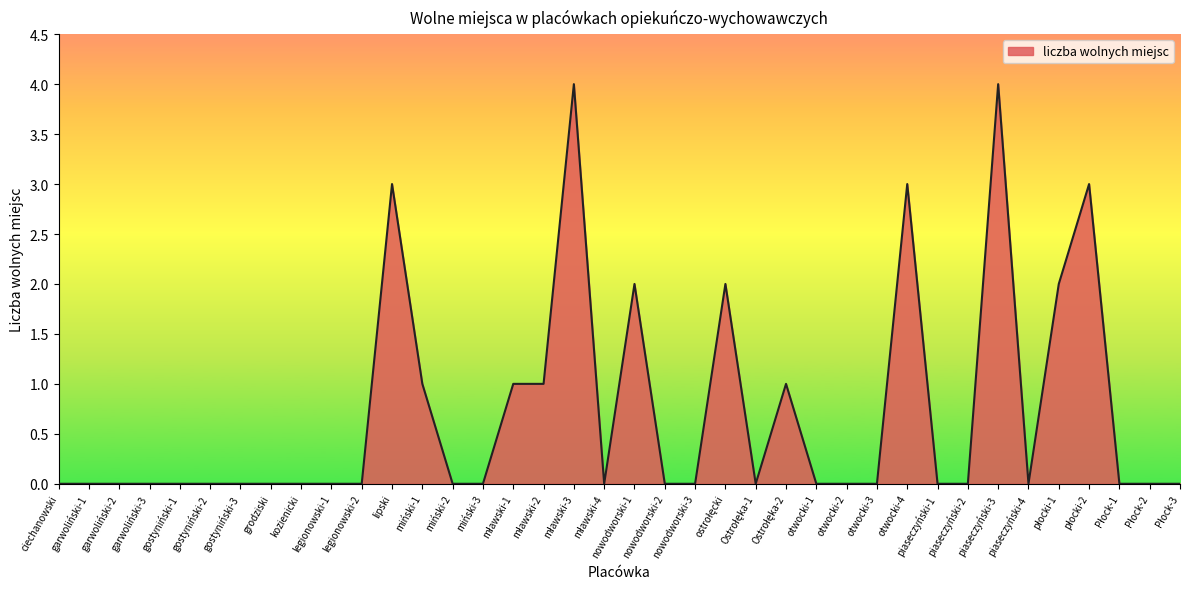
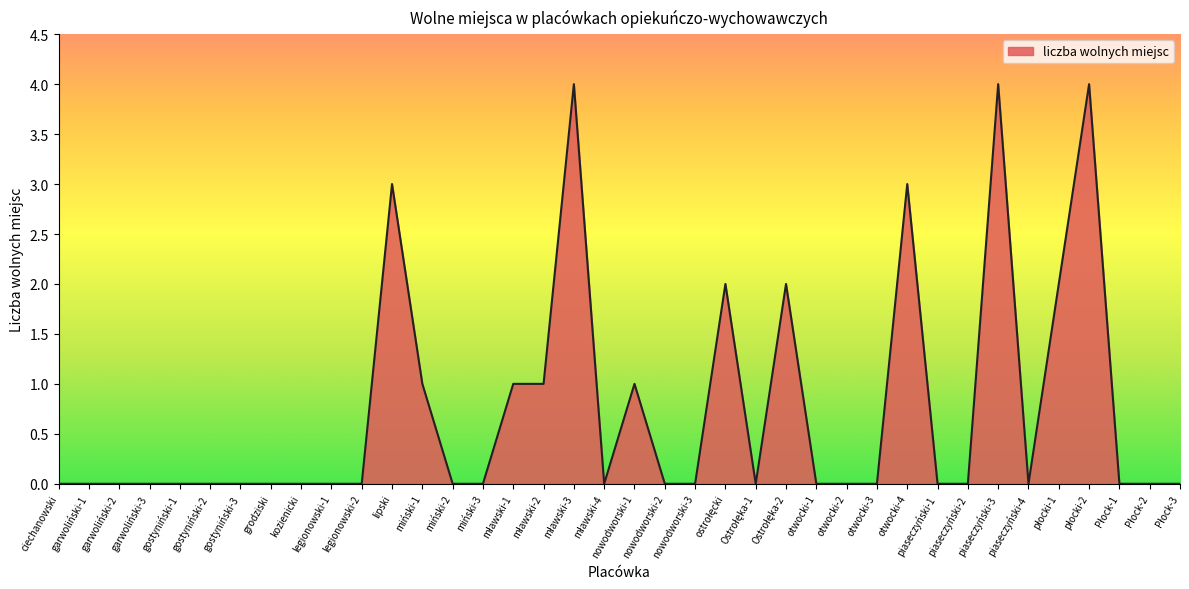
  {
    "ciechanowski": 0,
    "garwoliński-1": 0,
    "garwoliński-2": 0,
    "garwoliński-3": 0,
    "gostyniński-1": 0,
    "gostyniński-2": 0,
    "gostyniński-3": 0,
    "grodziski": 0,
    "kozienicki": 0,
    "legionowski-1": 0,
    "legionowski-2": 0,
    "lipski": 3,
    "miński-1": 1,
    "miński-2": 0,
    "miński-3": 0,
    "mławski-1": 1,
    "mławski-2": 1,
    "mławski-3": 4,
    "mławski-4": 0,
-   "nowodworski-1": 2,
+   "nowodworski-1": 1,
    "nowodworski-2": 0,
    "nowodworski-3": 0,
    "ostrołęcki": 2,
    "Ostrołęka-1": 0,
-   "Ostrołęka-2": 1,
+   "Ostrołęka-2": 2,
    "otwocki-1": 0,
    "otwocki-2": 0,
    "otwocki-3": 0,
    "otwocki-4": 3,
    "piaseczyński-1": 0,
    "piaseczyński-2": 0,
    "piaseczyński-3": 4,
    "piaseczyński-4": 0,
    "płocki-1": 2,
-   "płocki-2": 3,
+   "płocki-2": 4,
    "Płock-1": 0,
    "Płock-2": 0,
    "Płock-3": 0
  }
